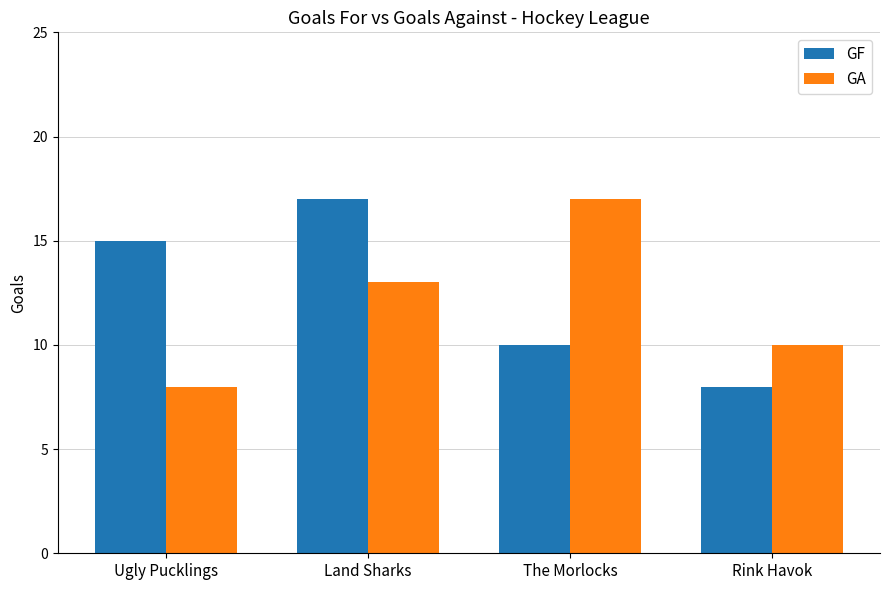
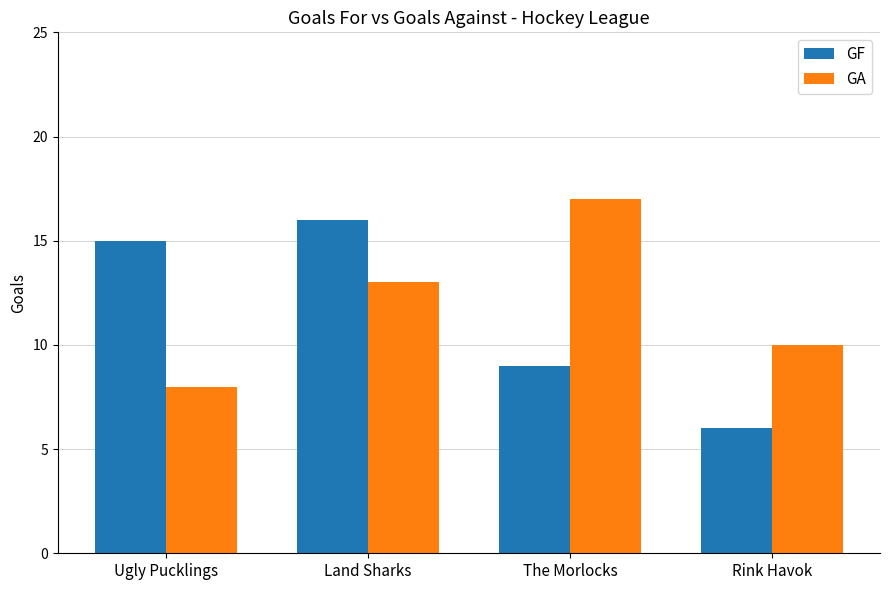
  {
    "GF": {
      "Ugly Pucklings": 15,
-     "Land Sharks": 17,
-     "The Morlocks": 10,
-     "Rink Havok": 8
+     "Land Sharks": 16,
+     "The Morlocks": 9,
+     "Rink Havok": 6
    },
    "GA": {
      "Ugly Pucklings": 8,
      "Land Sharks": 13,
      "The Morlocks": 17,
      "Rink Havok": 10
    }
  }
